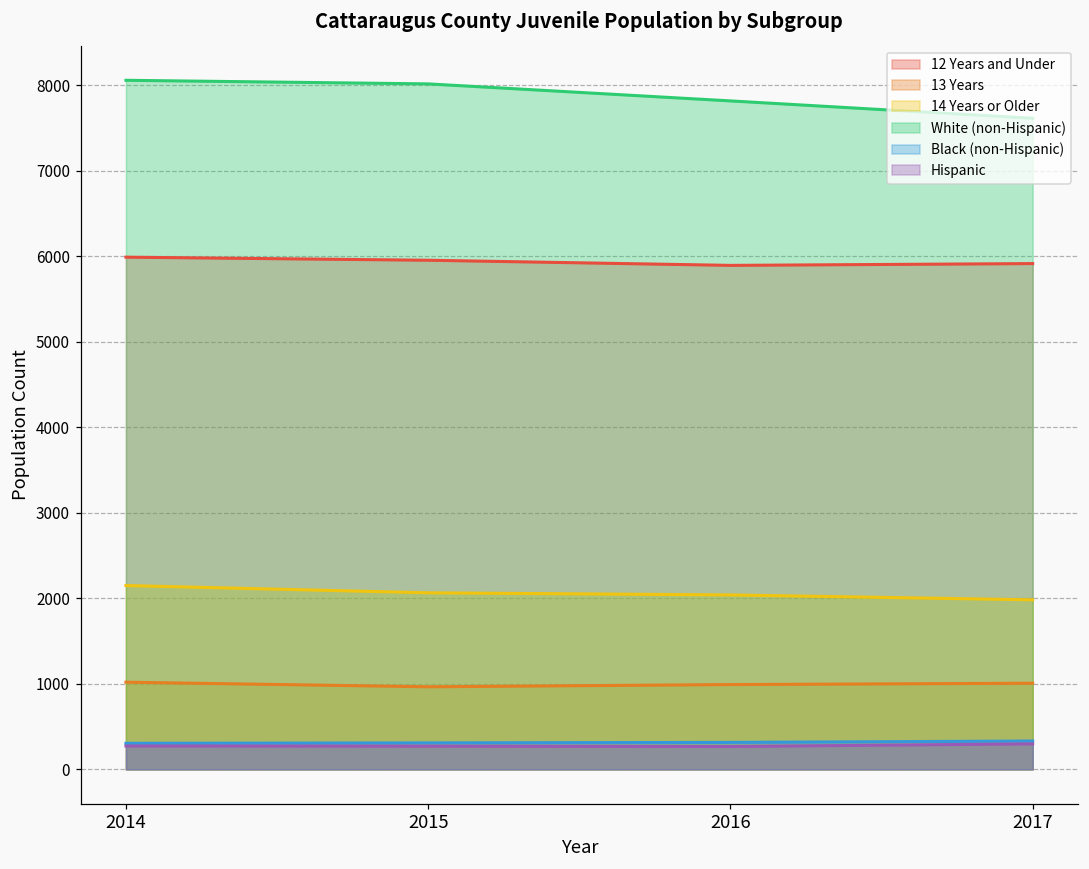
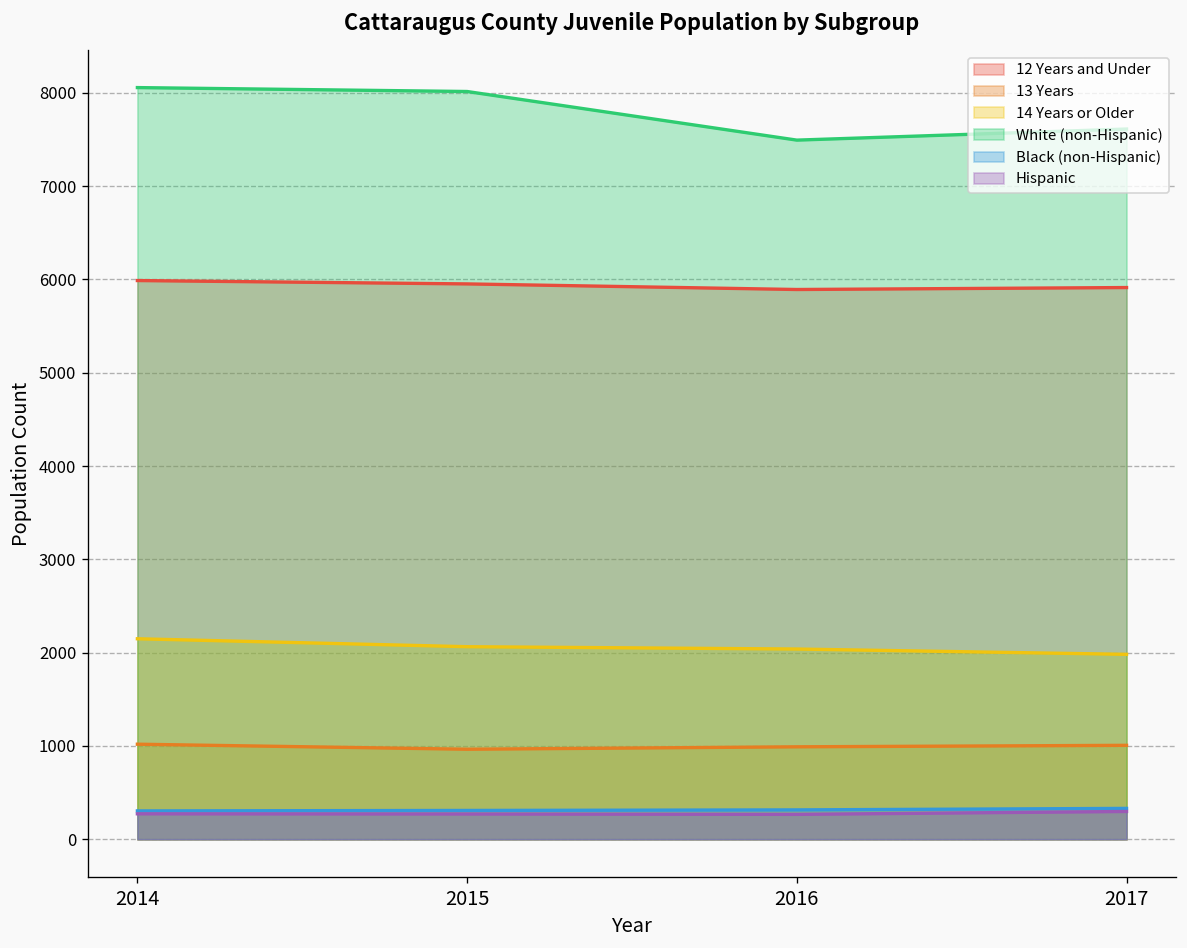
  {
    "White (non-Hispanic)": {
      "2014": 8100,
      "2015": 8000,
-     "2016": 7800
+     "2016": 7500
    },
    "Black (non-Hispanic)": {
      "2015": 300,
      "2016": 300
    },
    "Hispanic": {
      "2015": 300,
      "2016": 300
    }
  }
